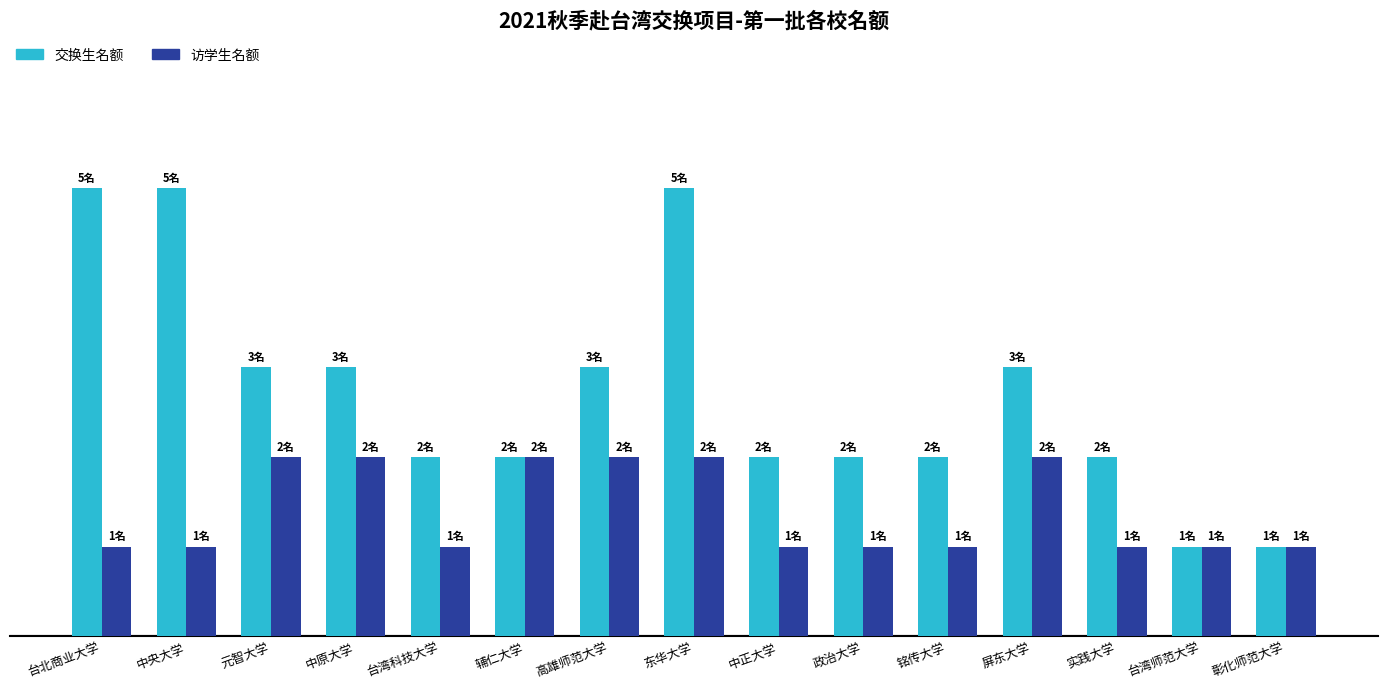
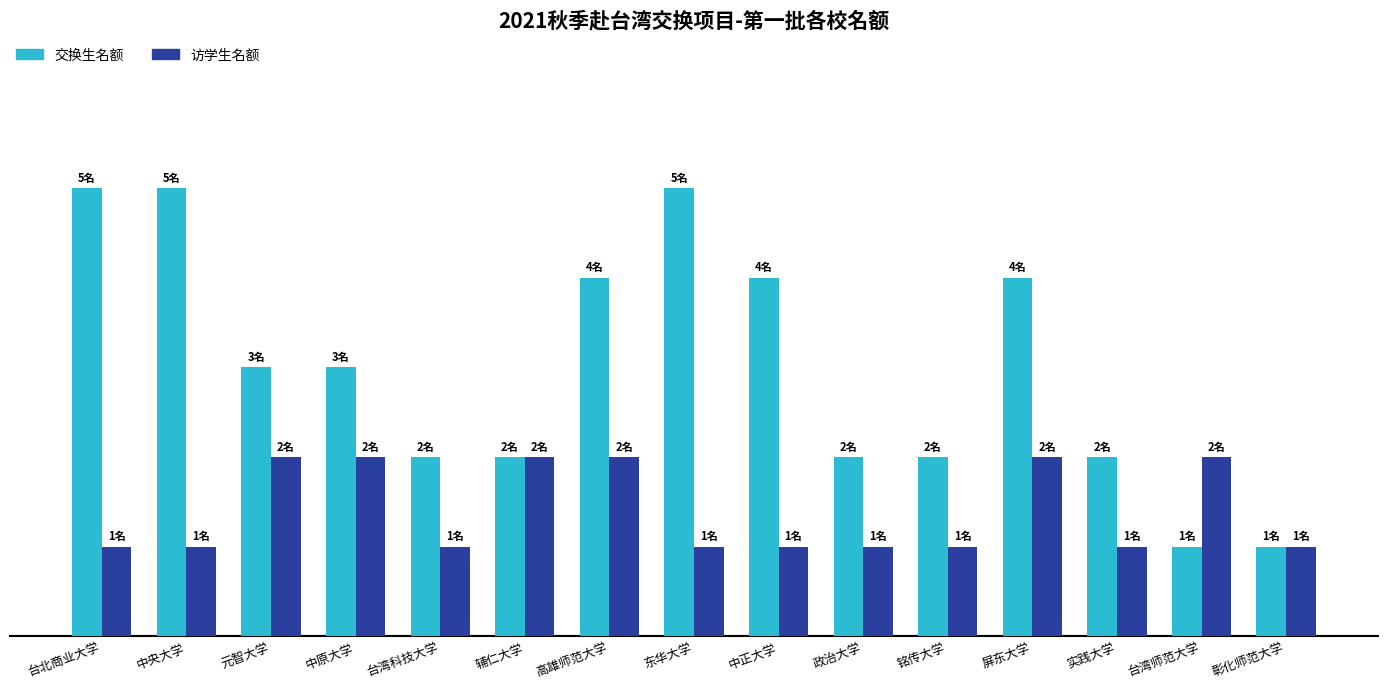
  {
    "交换生名额": {
      "台北商业大学": "5名",
      "中央大学": "5名",
      "元智大学": "3名",
      "中原大学": "3名",
      "台湾科技大学": "2名",
      "辅仁大学": "2名",
-     "高雄师范大学": "3名",
+     "高雄师范大学": "4名",
      "东华大学": "5名",
-     "中正大学": "2名",
+     "中正大学": "4名",
      "政治大学": "2名",
      "铭传大学": "2名",
-     "屏东大学": "3名",
+     "屏东大学": "4名",
      "实践大学": "2名",
      "台湾师范大学": "1名",
      "彰化师范大学": "1名"
    },
    "访学生名额": {
      "台北商业大学": "1名",
      "中央大学": "1名",
      "元智大学": "2名",
      "中原大学": "2名",
      "台湾科技大学": "1名",
      "辅仁大学": "2名",
      "高雄师范大学": "2名",
-     "东华大学": "2名",
+     "东华大学": "1名",
      "中正大学": "1名",
      "政治大学": "1名",
      "铭传大学": "1名",
      "屏东大学": "2名",
      "实践大学": "1名",
-     "台湾师范大学": "1名",
+     "台湾师范大学": "2名",
      "彰化师范大学": "1名"
    }
  }
